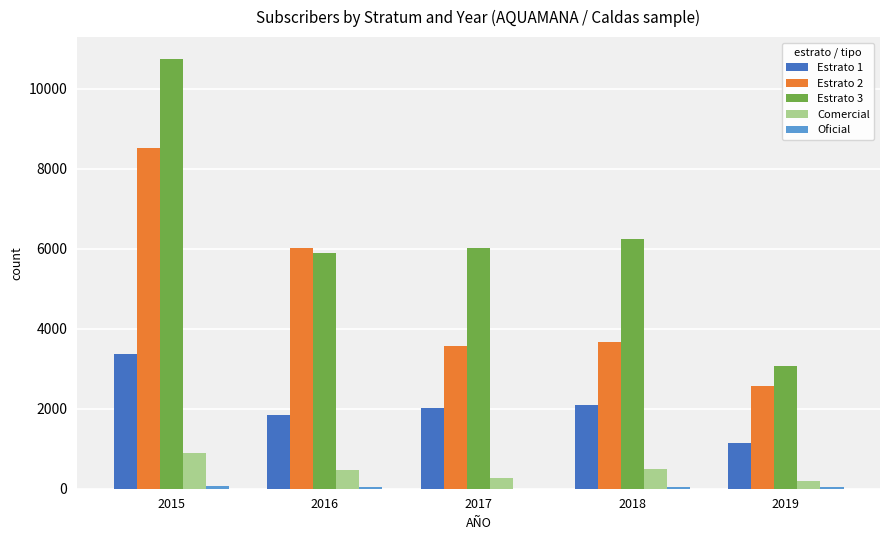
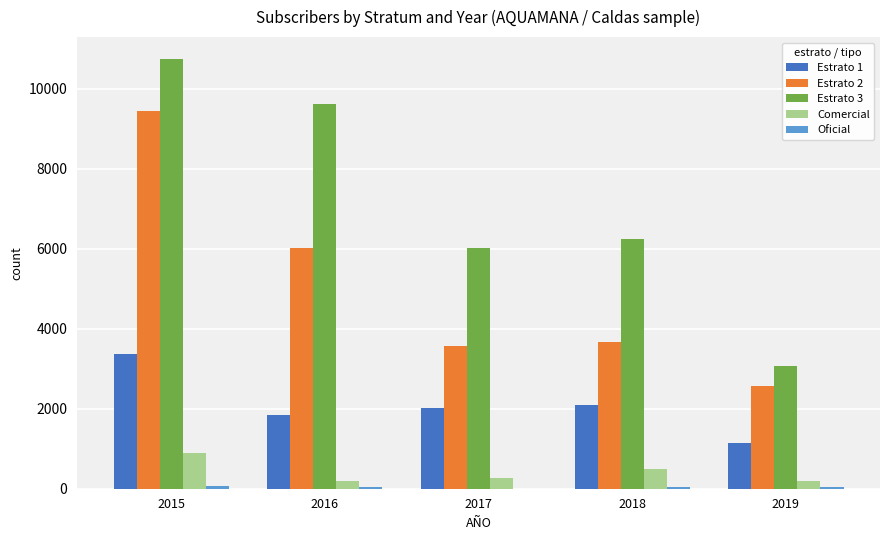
  {
    "Estrato 2": {
-     "2015": 8500,
+     "2015": 9400,
      "2016": 6000,
      "2017": 3600,
      "2018": 3700,
      "2019": 2600
    },
    "Estrato 3": {
      "2015": 10700,
-     "2016": 5900,
+     "2016": 9600,
      "2017": 6000,
      "2018": 6300,
      "2019": 3100
    },
    "Comercial": {
      "2015": 900,
-     "2016": 500,
+     "2016": 200,
      "2017": 300,
      "2018": 500,
      "2019": 200
    }
  }
